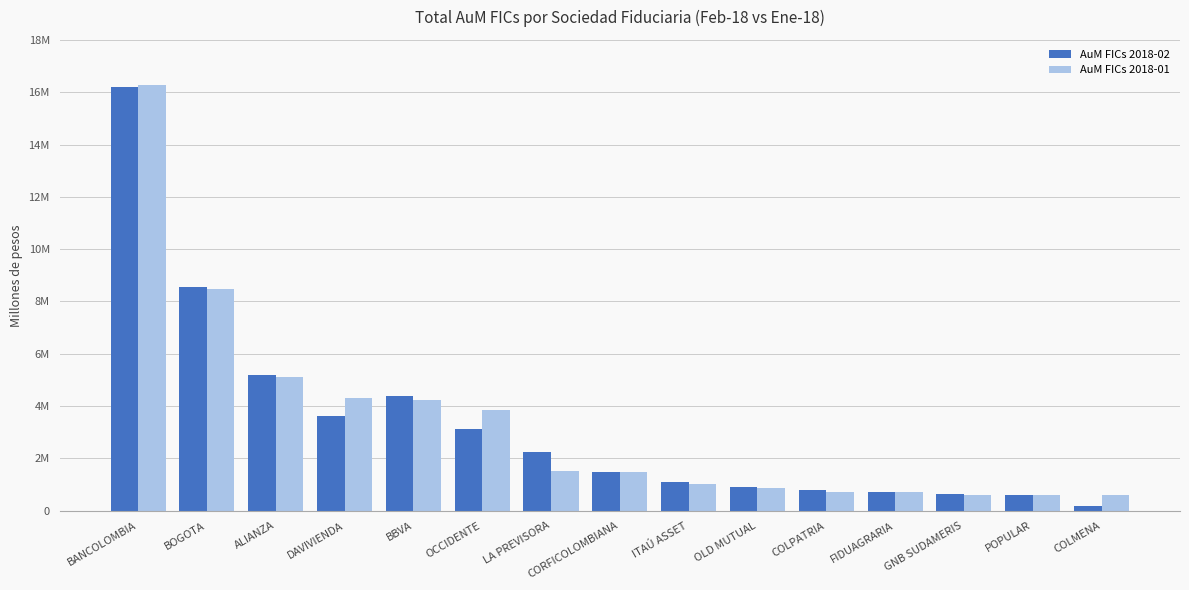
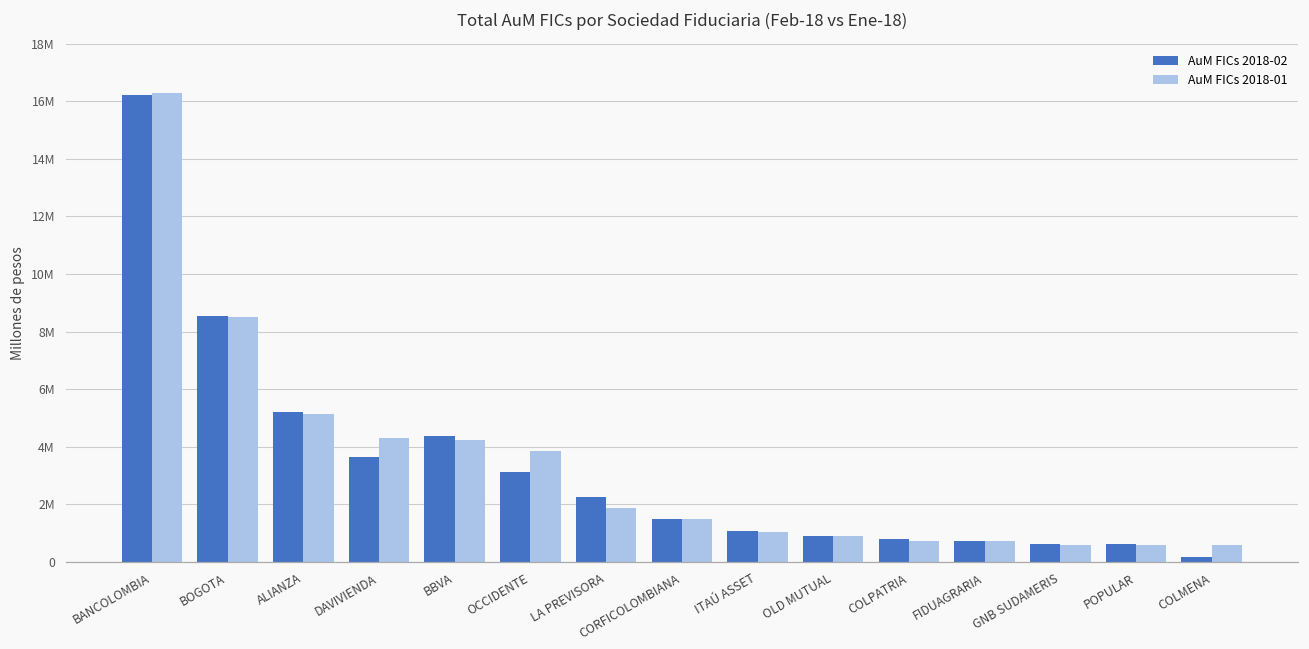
  {
    "AuM FICs 2018-02": {
      "BANCOLOMBIA": 16200000,
      "BOGOTA": 8500000,
      "ALIANZA": 5200000,
      "DAVIVIENDA": 3600000,
      "BBVA": 4400000,
      "OCCIDENTE": 3100000,
      "LA PREVISORA": 2200000,
      "CORFICOLOMBIANA": 1500000,
      "ITAÚ ASSET": 1100000,
      "OLD MUTUAL": 900000,
      "COLPATRIA": 800000,
      "FIDUAGRARIA": 700000,
      "GNB SUDAMERIS": 600000,
      "POPULAR": 600000,
      "COLMENA": 200000
    },
    "AuM FICs 2018-01": {
      "BANCOLOMBIA": 16300000,
      "BOGOTA": 8500000,
      "ALIANZA": 5100000,
      "DAVIVIENDA": 4300000,
      "BBVA": 4200000,
      "OCCIDENTE": 3800000,
-     "LA PREVISORA": 1500000,
+     "LA PREVISORA": 1900000,
      "CORFICOLOMBIANA": 1500000,
      "ITAÚ ASSET": 1000000,
      "OLD MUTUAL": 900000,
      "COLPATRIA": 700000,
      "FIDUAGRARIA": 700000,
      "GNB SUDAMERIS": 600000,
      "POPULAR": 600000,
      "COLMENA": 600000
    }
  }
